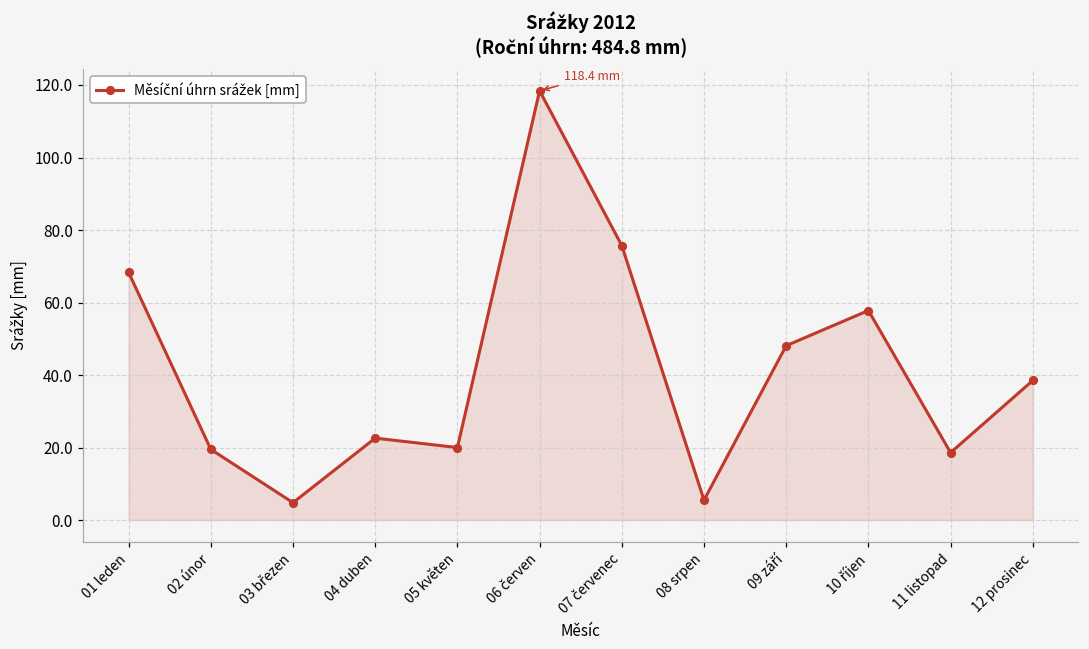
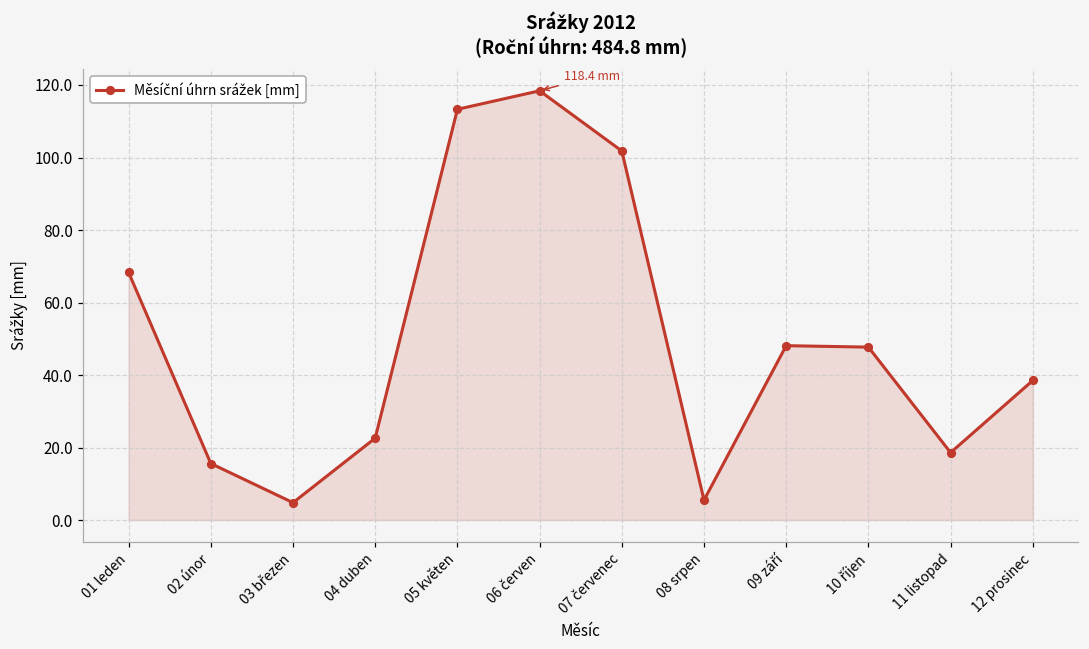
  {
    "01 leden": 68,
-   "02 únor": 20,
+   "02 únor": 16,
    "03 březen": 5,
    "04 duben": 23,
-   "05 květen": 20,
-   "07 červenec": 76,
+   "05 květen": 113,
+   "07 červenec": 102,
    "08 srpen": 6,
    "09 září": 48,
-   "10 říjen": 58,
+   "10 říjen": 48,
    "11 listopad": 19,
    "12 prosinec": 39
  }
